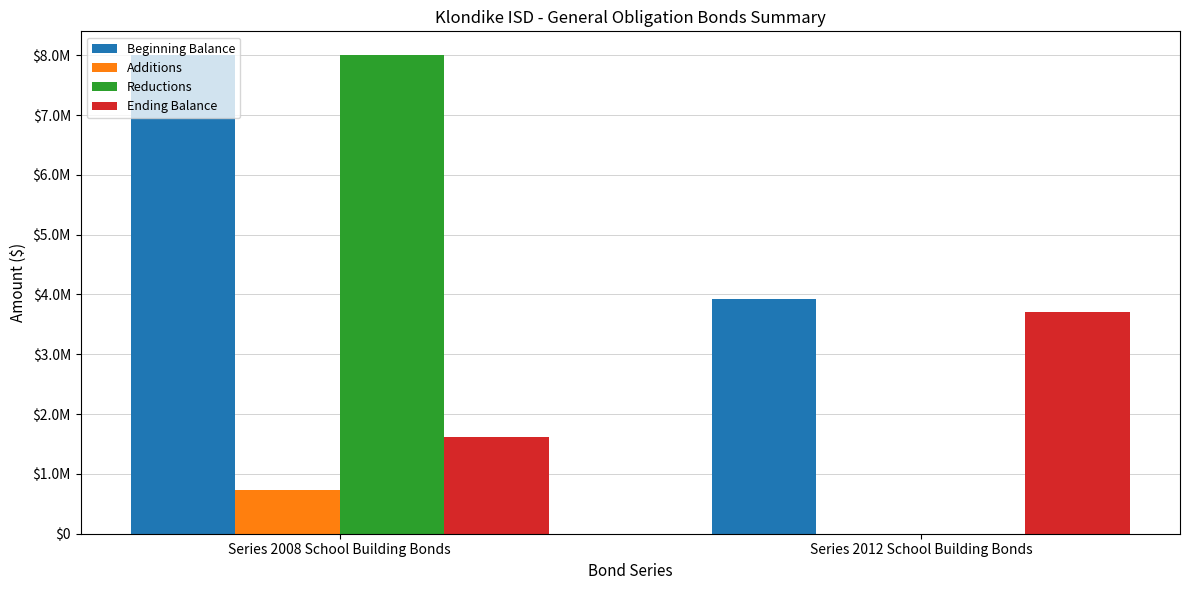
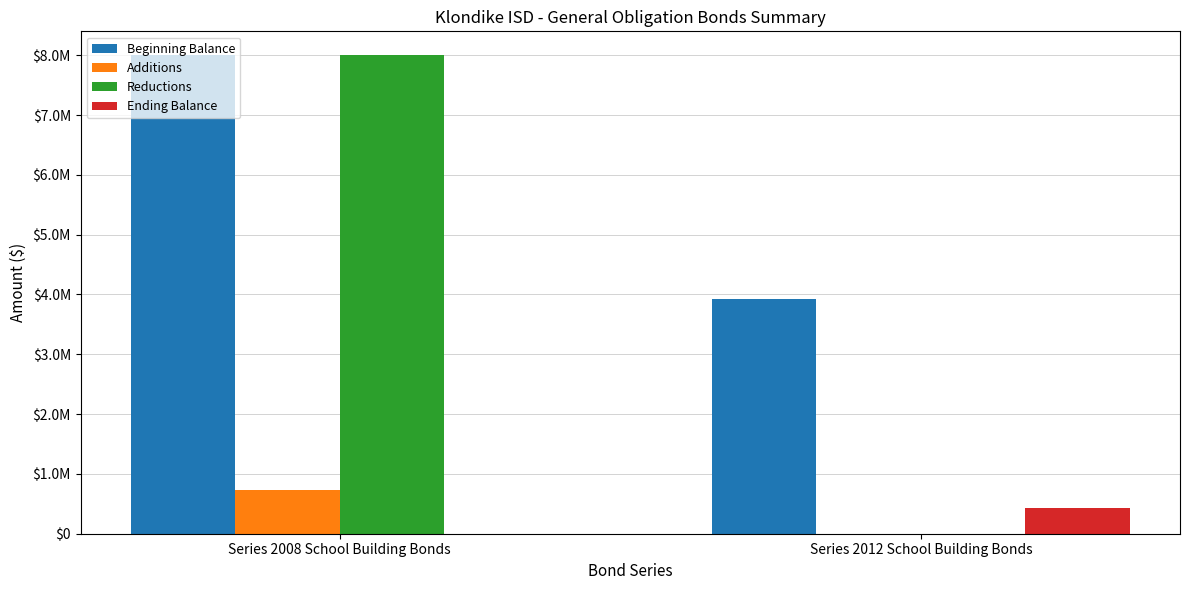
  {
    "Beginning Balance": {
      "Series 2012 School Building Bonds": "$3900000"
    },
    "Additions": {
      "Series 2008 School Building Bonds": "$700000",
      "Series 2012 School Building Bonds": "$0"
    },
    "Reductions": {
      "Series 2008 School Building Bonds": "$8000000",
      "Series 2012 School Building Bonds": "$0"
    },
    "Ending Balance": {
-     "Series 2008 School Building Bonds": "$1600000",
-     "Series 2012 School Building Bonds": "$3700000"
+     "Series 2008 School Building Bonds": "$0",
+     "Series 2012 School Building Bonds": "$400000"
    }
  }
